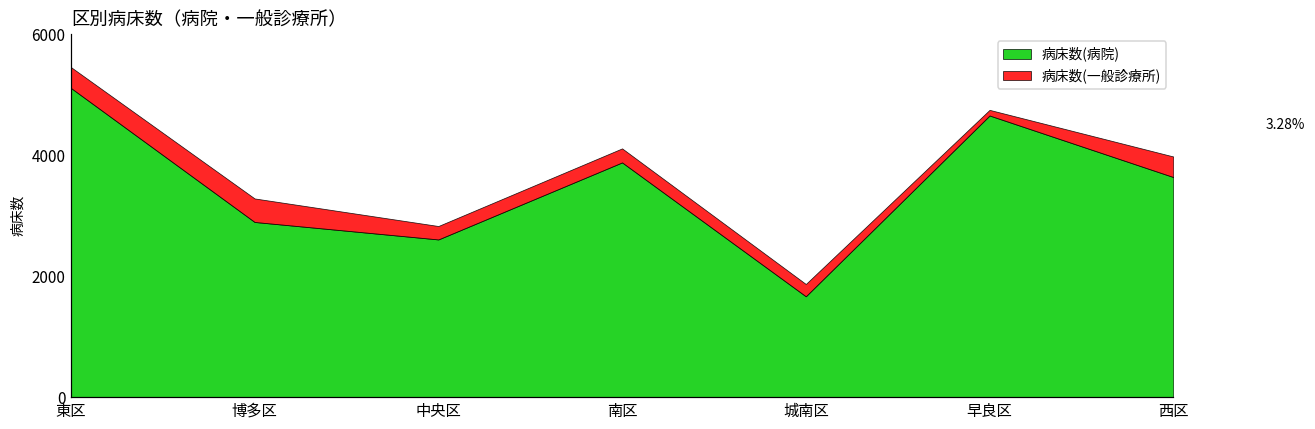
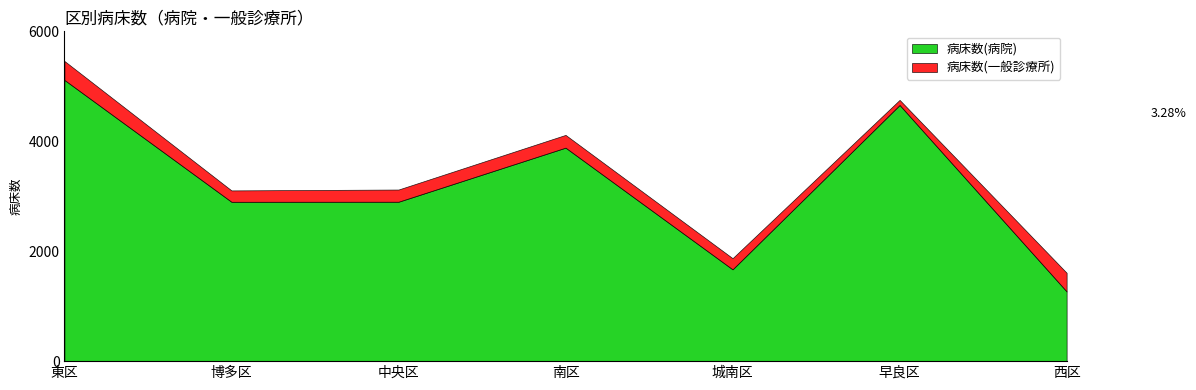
  {
    "病床数(病院)": {
      "東区": 5100,
      "博多区": 2900,
-     "中央区": 2600,
+     "中央区": 2900,
      "南区": 3900,
      "城南区": 1700,
      "早良区": 4700,
-     "西区": 3600
+     "西区": 1300
    },
    "病床数(一般診療所)": {
      "東区": 300,
-     "博多区": 400,
+     "博多区": 200,
      "中央区": 200,
      "南区": 200,
      "城南区": 200,
      "早良区": 100,
      "西区": 300
    }
  }
